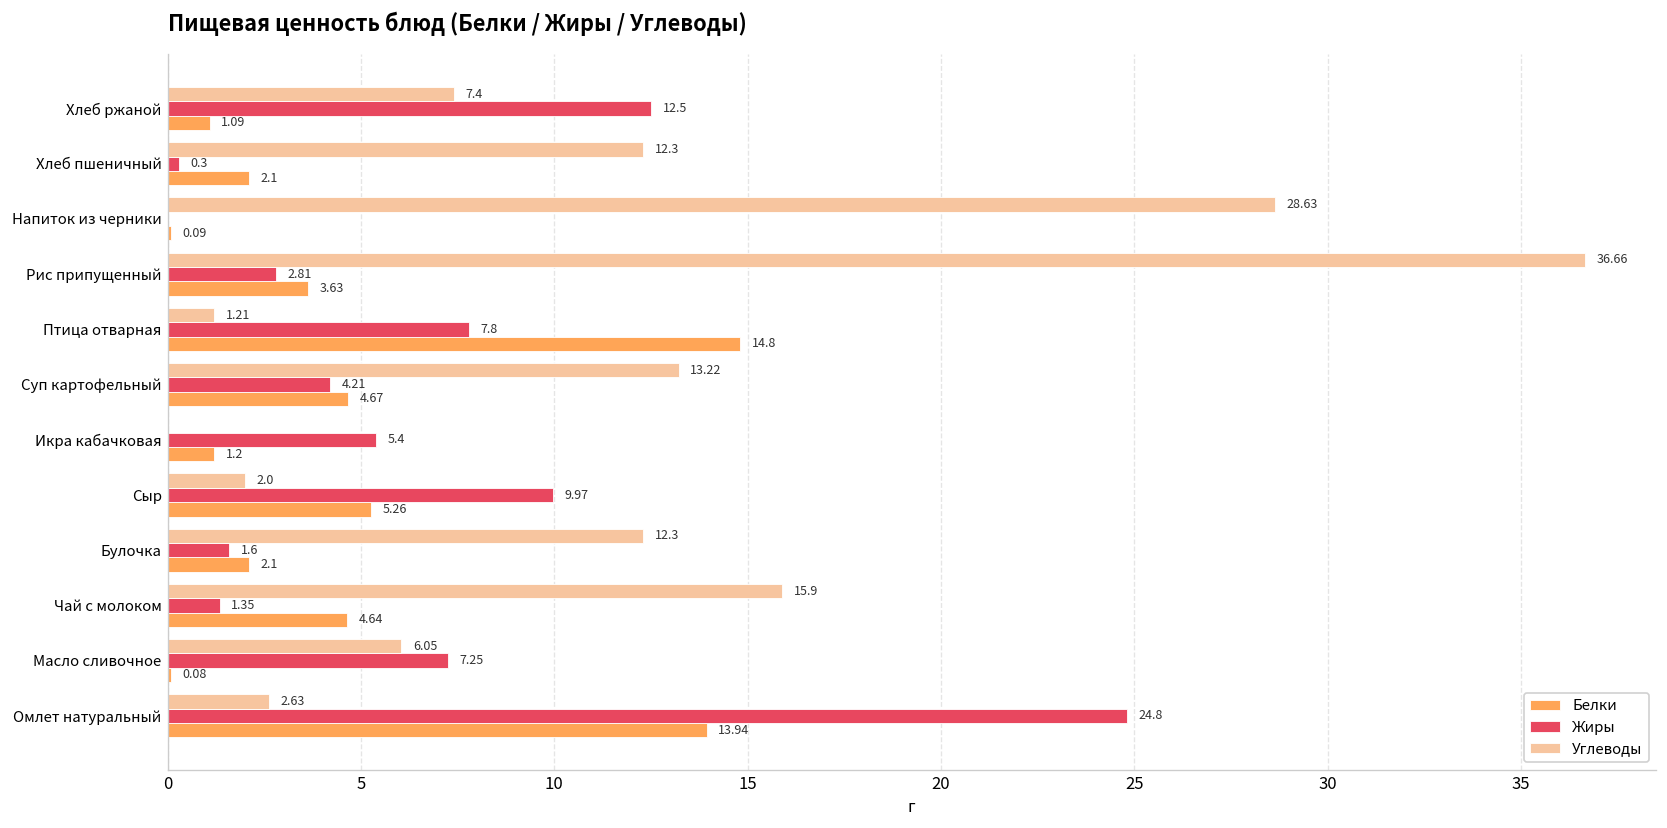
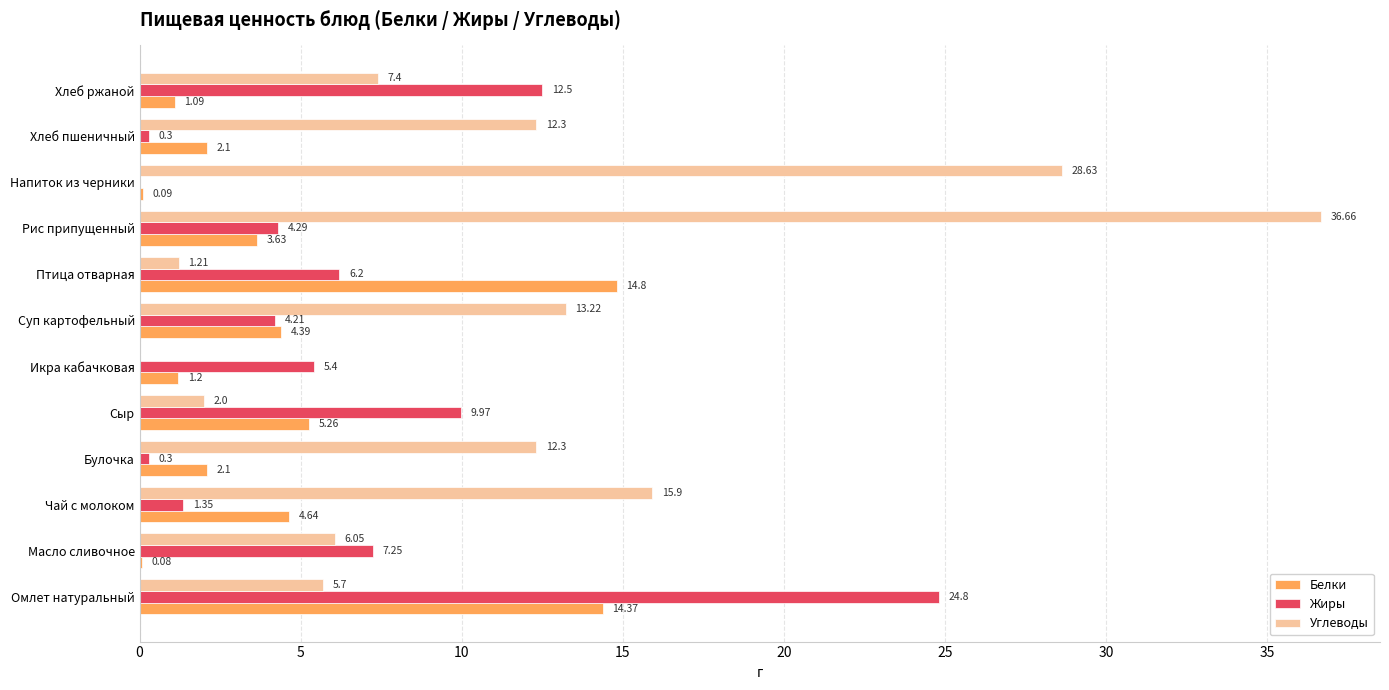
  {
    "Белки": {
      "Хлеб ржаной": 1.09,
      "Хлеб пшеничный": 2.1,
      "Напиток из черники": 0.09,
      "Рис припущенный": 3.63,
      "Птица отварная": 14.8,
-     "Суп картофельный": 4.67,
+     "Суп картофельный": 4.39,
      "Икра кабачковая": 1.2,
      "Сыр": 5.26,
      "Булочка": 2.1,
      "Чай с молоком": 4.64,
      "Масло сливочное": 0.08,
-     "Омлет натуральный": 13.94
+     "Омлет натуральный": 14.37
    },
    "Жиры": {
      "Хлеб ржаной": 12.5,
      "Хлеб пшеничный": 0.3,
-     "Рис припущенный": 2.81,
-     "Птица отварная": 7.8,
+     "Рис припущенный": 4.29,
+     "Птица отварная": 6.2,
      "Суп картофельный": 4.21,
      "Икра кабачковая": 5.4,
      "Сыр": 9.97,
-     "Булочка": 1.6,
+     "Булочка": 0.3,
      "Чай с молоком": 1.35,
      "Масло сливочное": 7.25,
      "Омлет натуральный": 24.8
    },
    "Углеводы": {
      "Хлеб ржаной": 7.4,
      "Хлеб пшеничный": 12.3,
      "Напиток из черники": 28.63,
      "Рис припущенный": 36.66,
      "Птица отварная": 1.21,
      "Суп картофельный": 13.22,
      "Сыр": 2.0,
      "Булочка": 12.3,
      "Чай с молоком": 15.9,
      "Масло сливочное": 6.05,
-     "Омлет натуральный": 2.63
+     "Омлет натуральный": 5.7
    }
  }
